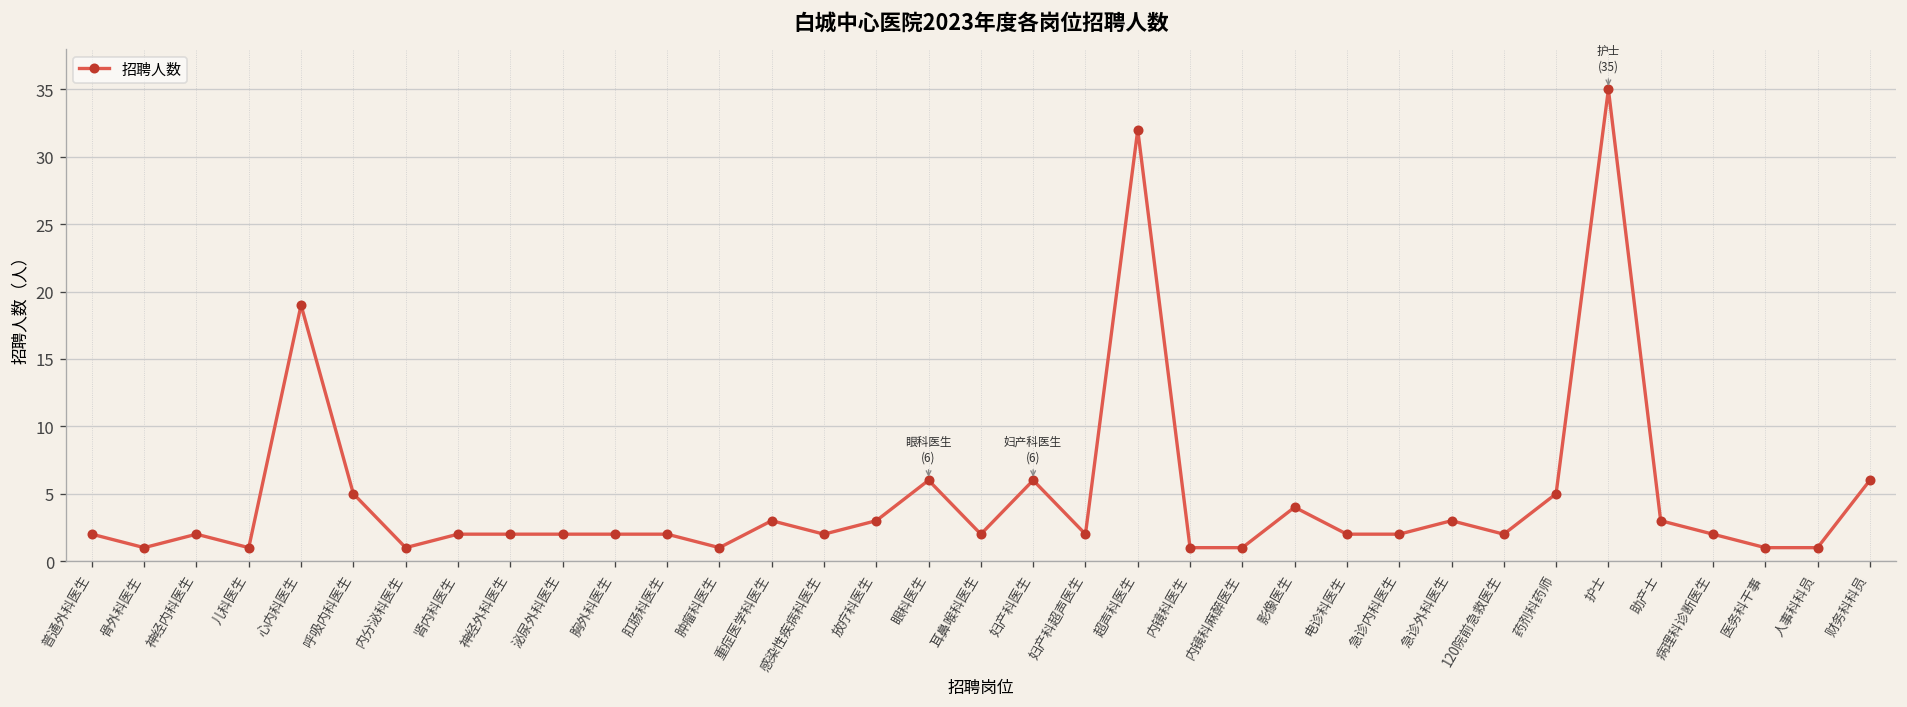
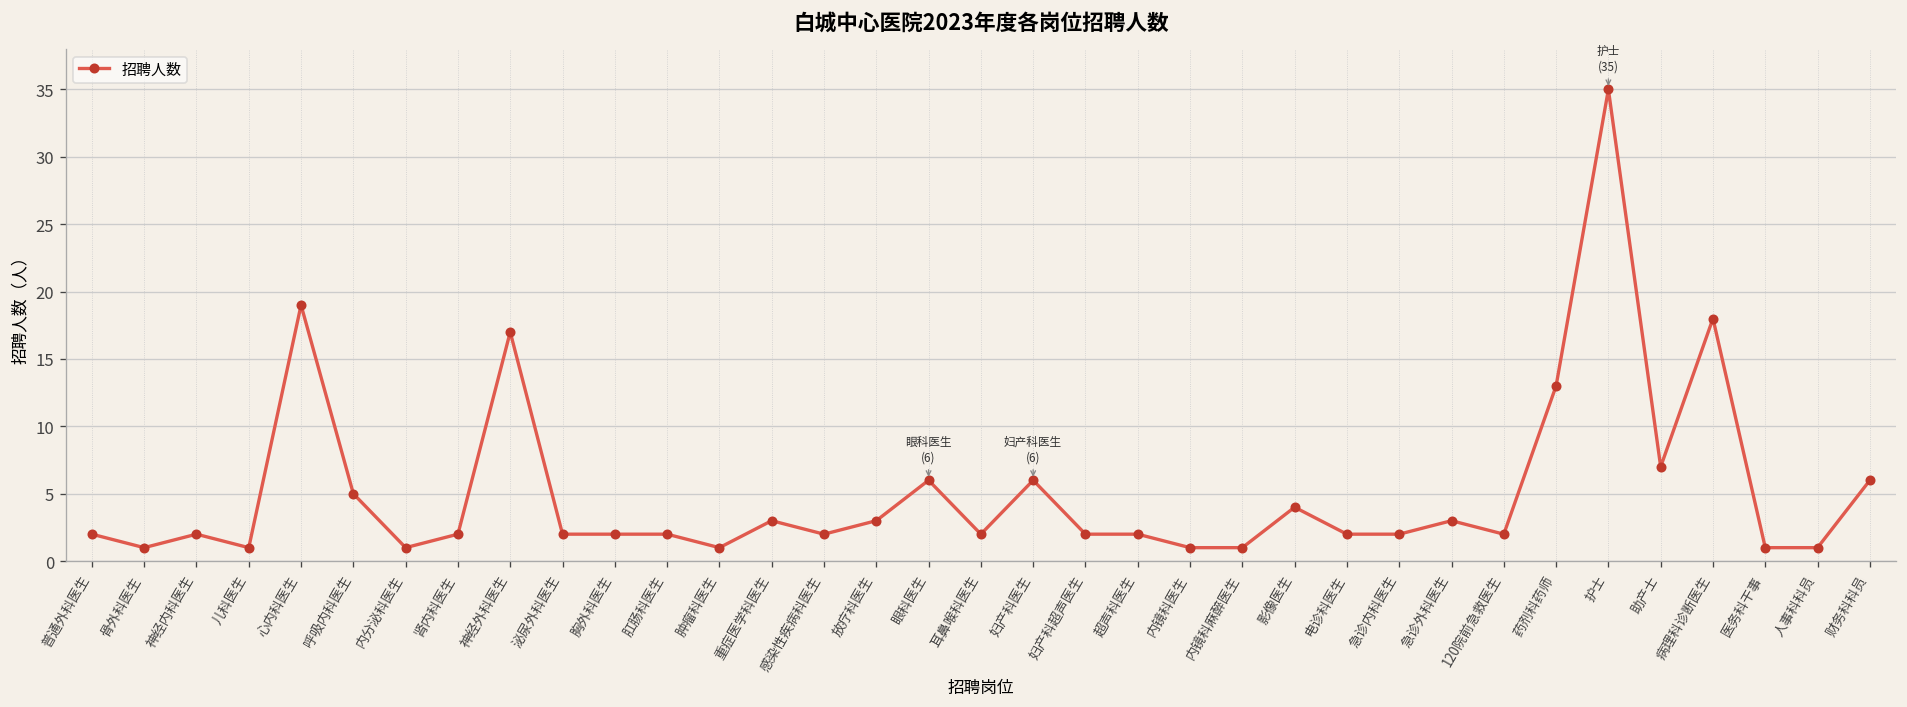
  {
    "普通外科医生": 2,
    "骨外科医生": 1,
    "神经内科医生": 2,
    "儿科医生": 1,
    "心内科医生": 19,
    "呼吸内科医生": 5,
    "内分泌科医生": 1,
    "肾内科医生": 2,
-   "神经外科医生": 2,
+   "神经外科医生": 17,
    "泌尿外科医生": 2,
    "胸外科医生": 2,
    "肛肠科医生": 2,
    "肿瘤科医生": 1,
    "重症医学科医生": 3,
    "感染性疾病科医生": 2,
    "放疗科医生": 3,
    "耳鼻喉科医生": 2,
    "妇产科超声医生": 2,
-   "超声科医生": 32,
+   "超声科医生": 2,
    "内镜科医生": 1,
    "内镜科麻醉医生": 1,
    "影像医生": 4,
    "电诊科医生": 2,
    "急诊内科医生": 2,
    "急诊外科医生": 3,
    "120院前急救医生": 2,
-   "药剂科药师": 5,
-   "助产士": 3,
-   "病理科诊断医生": 2,
+   "药剂科药师": 13,
+   "助产士": 7,
+   "病理科诊断医生": 18,
    "医务科干事": 1,
    "人事科科员": 1,
    "财务科科员": 6
  }
